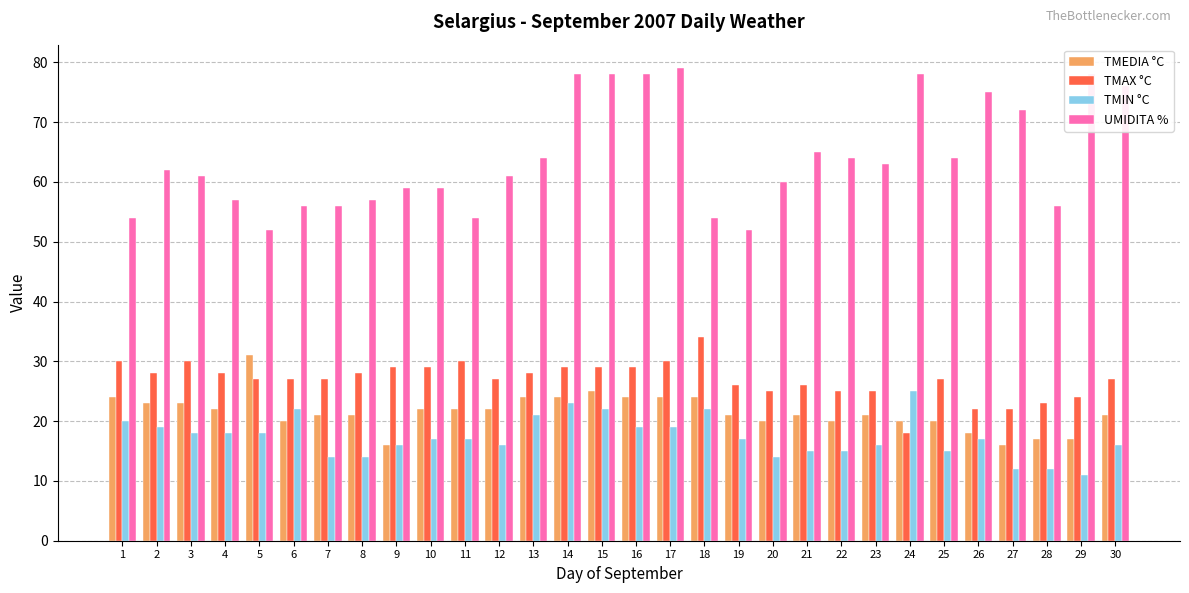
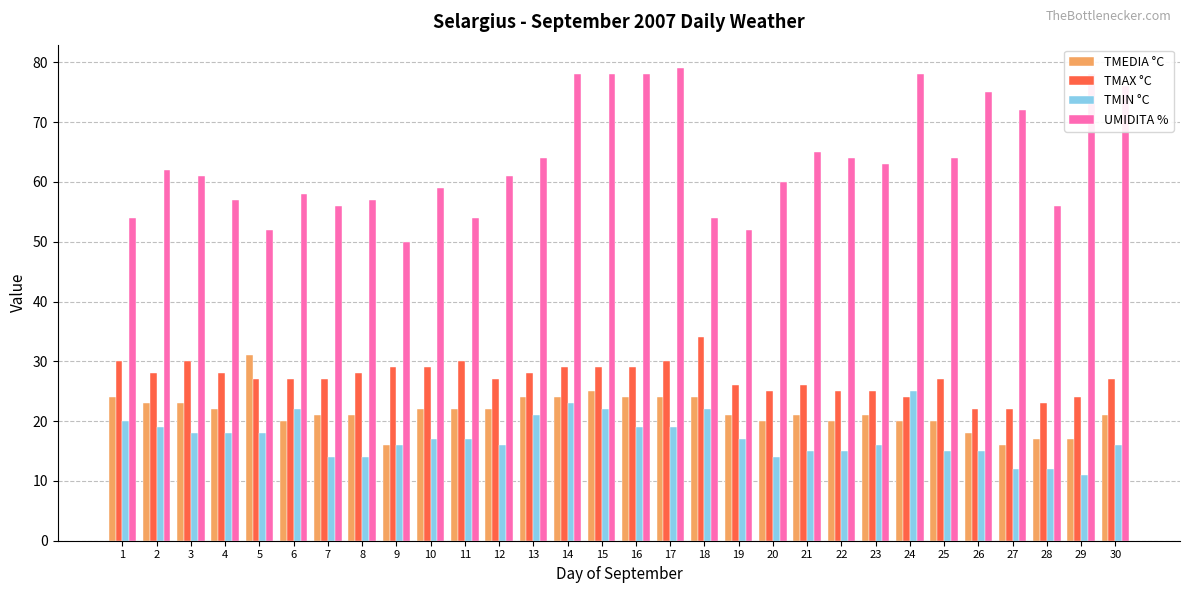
  {
    "TMEDIA °C": {
      "1": 24,
      "2": 23,
      "3": 23,
      "4": 22,
      "5": 31,
      "6": 20,
      "7": 21,
      "8": 21,
      "9": 16,
      "10": 22,
      "11": 22,
      "12": 22,
      "13": 24,
      "14": 24,
      "15": 25,
      "16": 24,
      "17": 24,
      "18": 24,
      "19": 21,
      "20": 20,
      "21": 21,
      "22": 20,
      "23": 21,
      "24": 20,
      "25": 20,
      "26": 18,
      "27": 16,
      "28": 17,
      "29": 17,
      "30": 21
    },
    "TMAX °C": {
      "1": 30,
      "2": 28,
      "3": 30,
      "4": 28,
      "5": 27,
      "6": 27,
      "7": 27,
      "8": 28,
      "9": 29,
      "10": 29,
      "11": 30,
      "12": 27,
      "13": 28,
      "14": 29,
      "15": 29,
      "16": 29,
      "17": 30,
      "18": 34,
      "19": 26,
      "20": 25,
      "21": 26,
      "22": 25,
      "23": 25,
-     "24": 18,
+     "24": 24,
      "25": 27,
      "26": 22,
      "27": 22,
      "28": 23,
      "29": 24,
      "30": 27
    },
    "TMIN °C": {
      "1": 20,
      "2": 19,
      "3": 18,
      "4": 18,
      "5": 18,
      "6": 22,
      "7": 14,
      "8": 14,
      "9": 16,
      "10": 17,
      "11": 17,
      "12": 16,
      "13": 21,
      "14": 23,
      "15": 22,
      "16": 19,
      "17": 19,
      "18": 22,
      "19": 17,
      "20": 14,
      "21": 15,
      "22": 15,
      "23": 16,
      "24": 25,
      "25": 15,
-     "26": 17,
+     "26": 15,
      "27": 12,
      "28": 12,
      "29": 11,
      "30": 16
    },
    "UMIDITA %": {
      "1": 54,
      "2": 62,
      "3": 61,
      "4": 57,
      "5": 52,
-     "6": 56,
+     "6": 58,
      "7": 56,
      "8": 57,
-     "9": 59,
+     "9": 50,
      "10": 59,
      "11": 54,
      "12": 61,
      "13": 64,
      "14": 78,
      "15": 78,
      "16": 78,
      "17": 79,
      "18": 54,
      "19": 52,
      "20": 60,
      "21": 65,
      "22": 64,
      "23": 63,
      "24": 78,
      "25": 64,
      "26": 75,
      "27": 72,
      "28": 56
    }
  }
